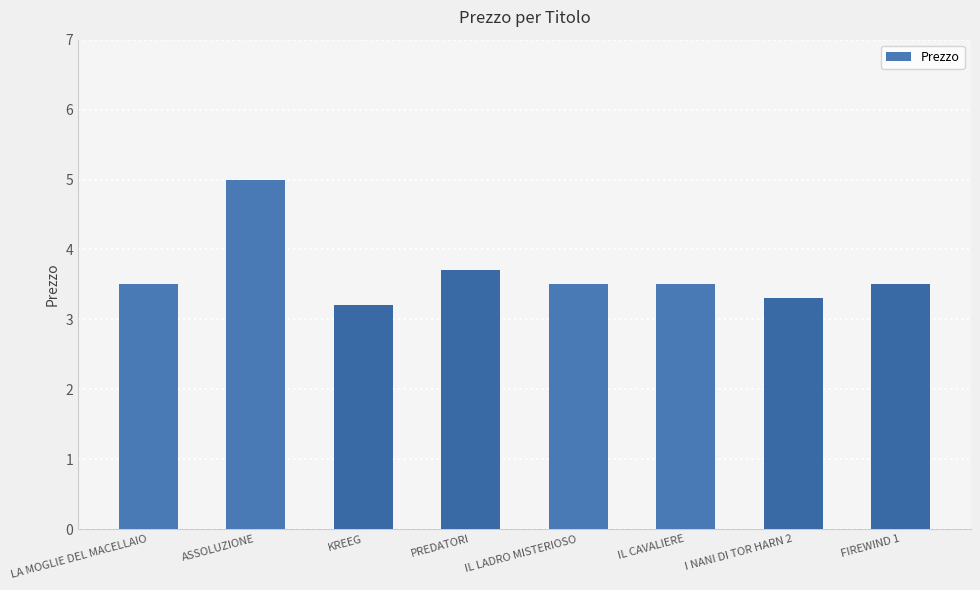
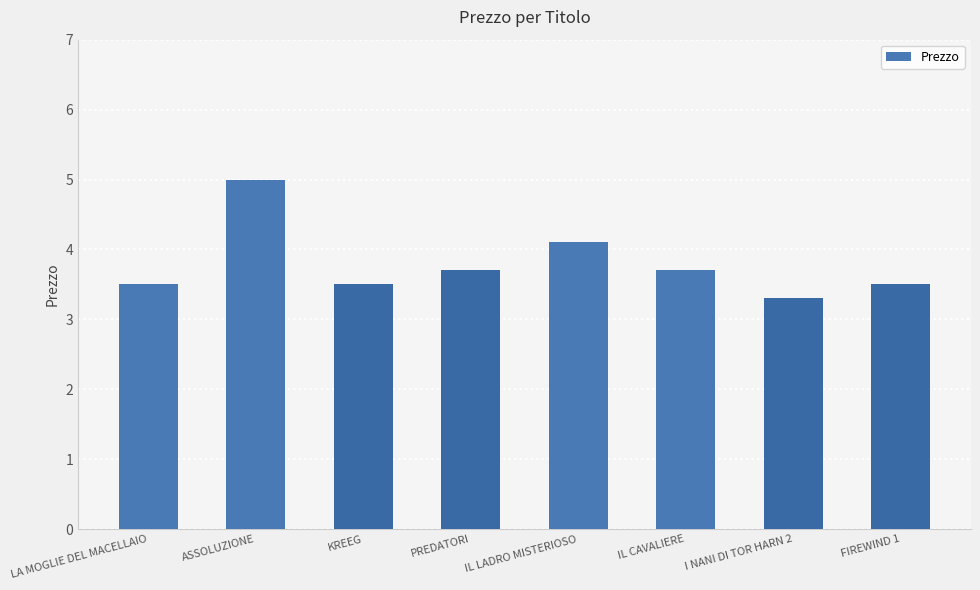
  {
    "LA MOGLIE DEL MACELLAIO": 3.5,
    "ASSOLUZIONE": 5.0,
-   "KREEG": 3.2,
+   "KREEG": 3.5,
    "PREDATORI": 3.7,
-   "IL LADRO MISTERIOSO": 3.5,
-   "IL CAVALIERE": 3.5,
+   "IL LADRO MISTERIOSO": 4.1,
+   "IL CAVALIERE": 3.7,
    "I NANI DI TOR HARN 2": 3.3,
    "FIREWIND 1": 3.5
  }
